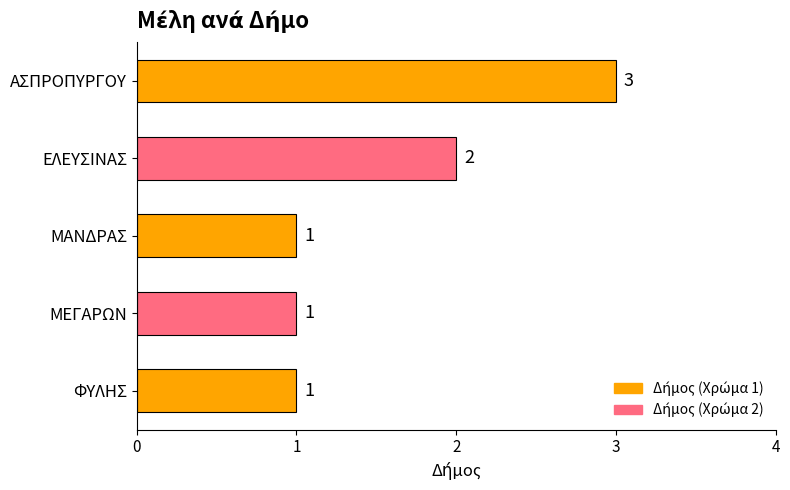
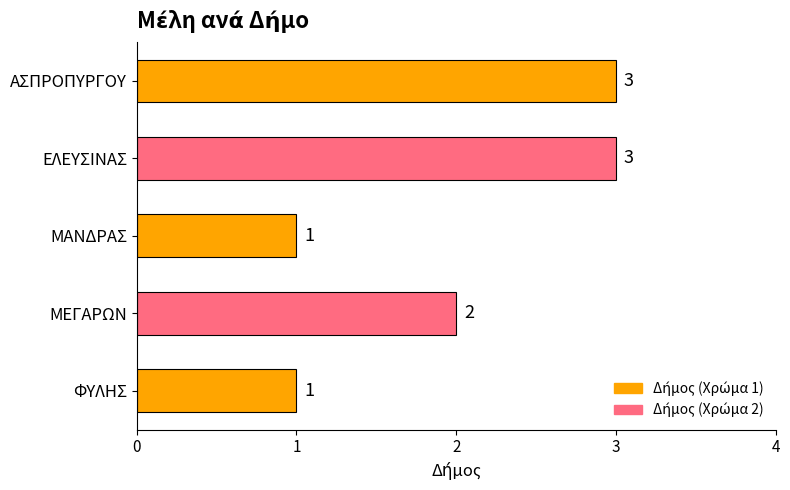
  {
    "ΑΣΠΡΟΠΥΡΓΟΥ": 3,
-   "ΕΛΕΥΣΙΝΑΣ": 2,
+   "ΕΛΕΥΣΙΝΑΣ": 3,
    "ΜΑΝΔΡΑΣ": 1,
-   "ΜΕΓΑΡΩΝ": 1,
+   "ΜΕΓΑΡΩΝ": 2,
    "ΦΥΛΗΣ": 1
  }
